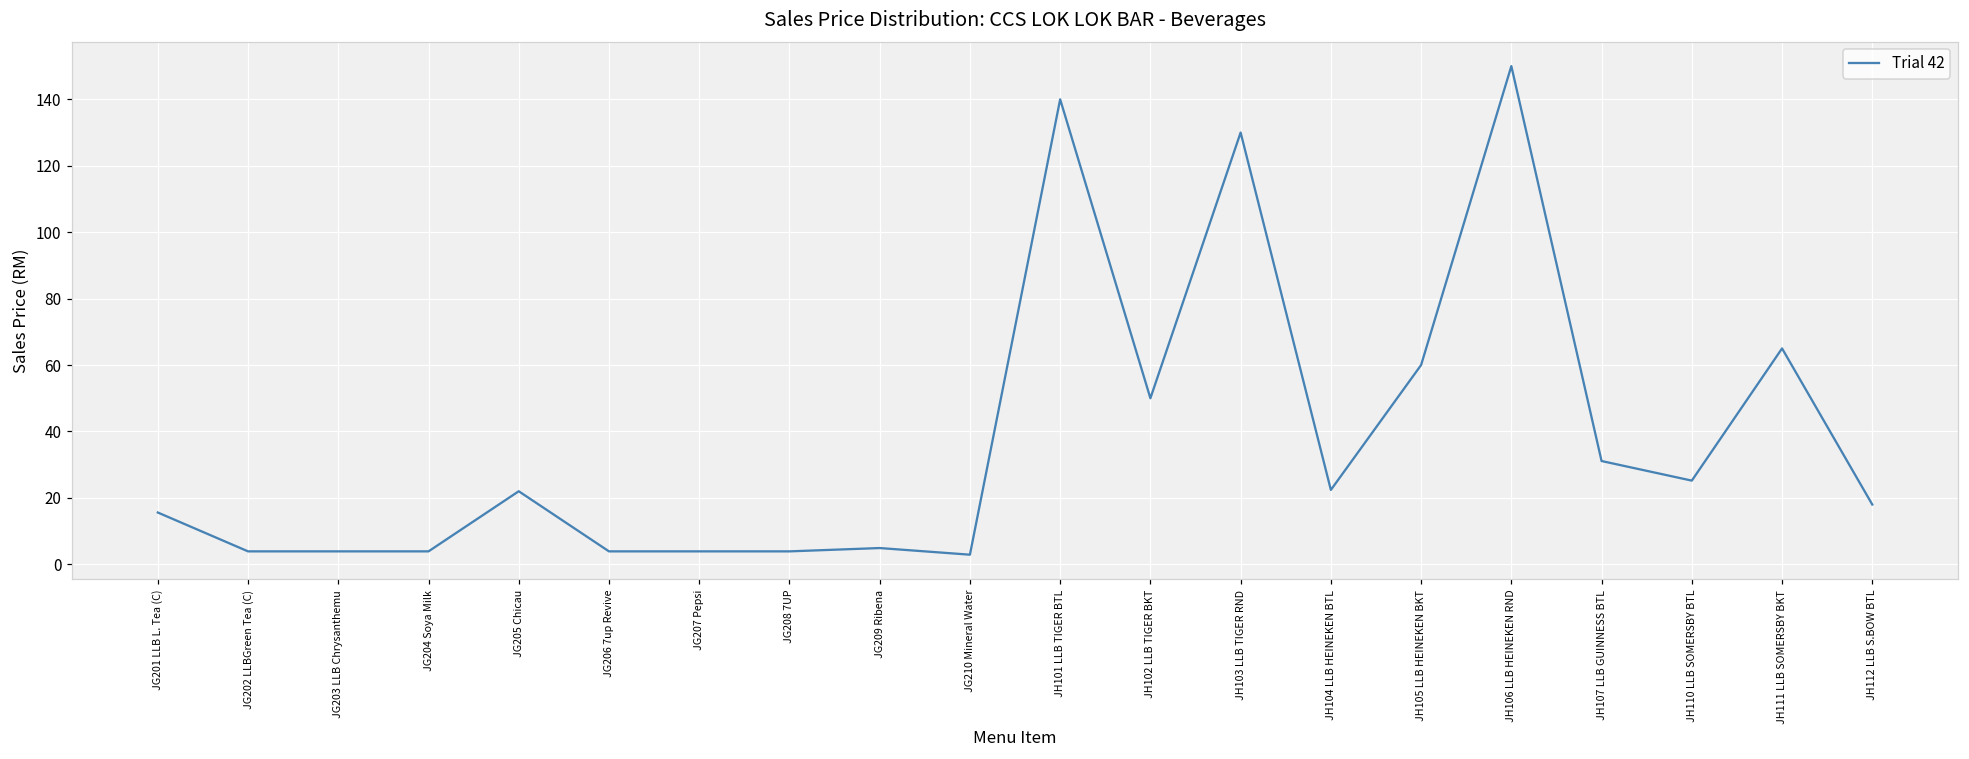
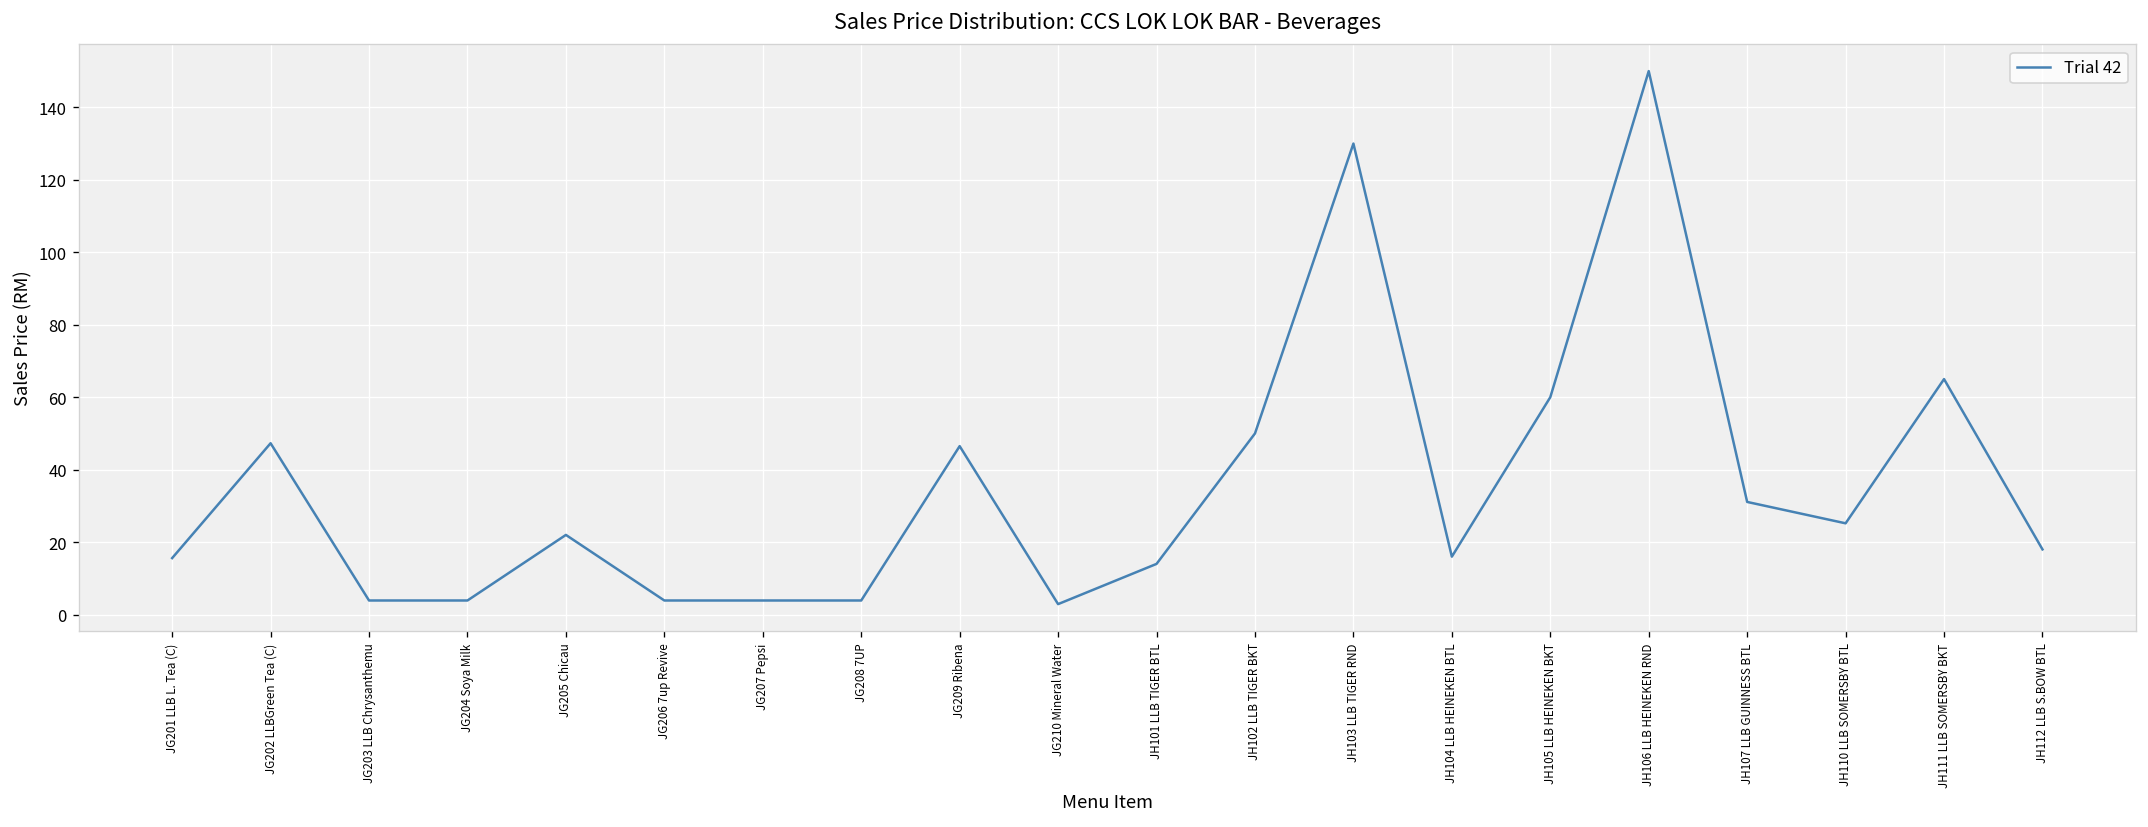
  {
    "JG201 LLB L. Tea (C)": 16,
-   "JG202 LLBGreen Tea (C)": 4,
+   "JG202 LLBGreen Tea (C)": 47,
    "JG203 LLB Chrysanthemu": 4,
    "JG204 Soya Milk": 4,
    "JG205 Chicau": 22,
    "JG206 7up Revive": 4,
    "JG207 Pepsi": 4,
    "JG208 7UP": 4,
-   "JG209 Ribena": 5,
+   "JG209 Ribena": 47,
    "JG210 Mineral Water": 3,
-   "JH101 LLB TIGER BTL": 140,
+   "JH101 LLB TIGER BTL": 14,
    "JH102 LLB TIGER BKT": 50,
    "JH103 LLB TIGER RND": 130,
-   "JH104 LLB HEINEKEN BTL": 22,
+   "JH104 LLB HEINEKEN BTL": 16,
    "JH105 LLB HEINEKEN BKT": 60,
    "JH106 LLB HEINEKEN RND": 150,
    "JH107 LLB GUINNESS BTL": 31,
    "JH110 LLB SOMERSBY BTL": 25,
    "JH111 LLB SOMERSBY BKT": 65,
    "JH112 LLB S.BOW BTL": 18
  }
